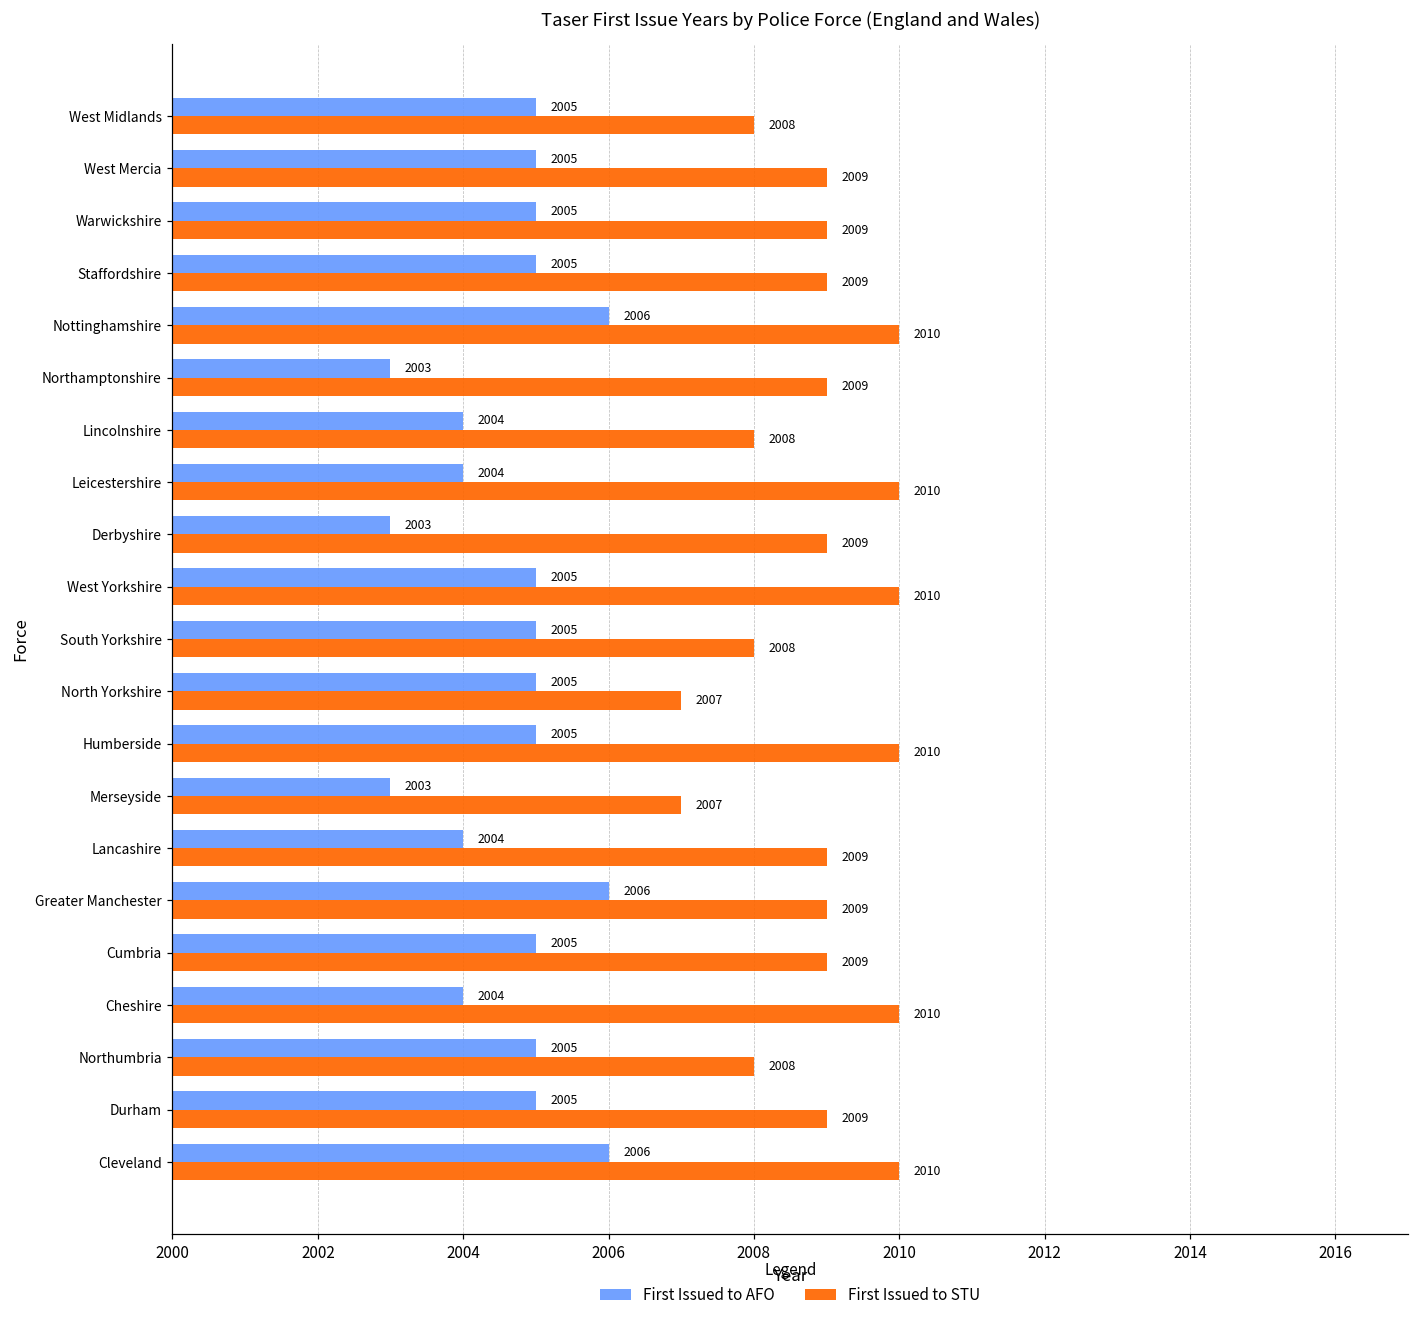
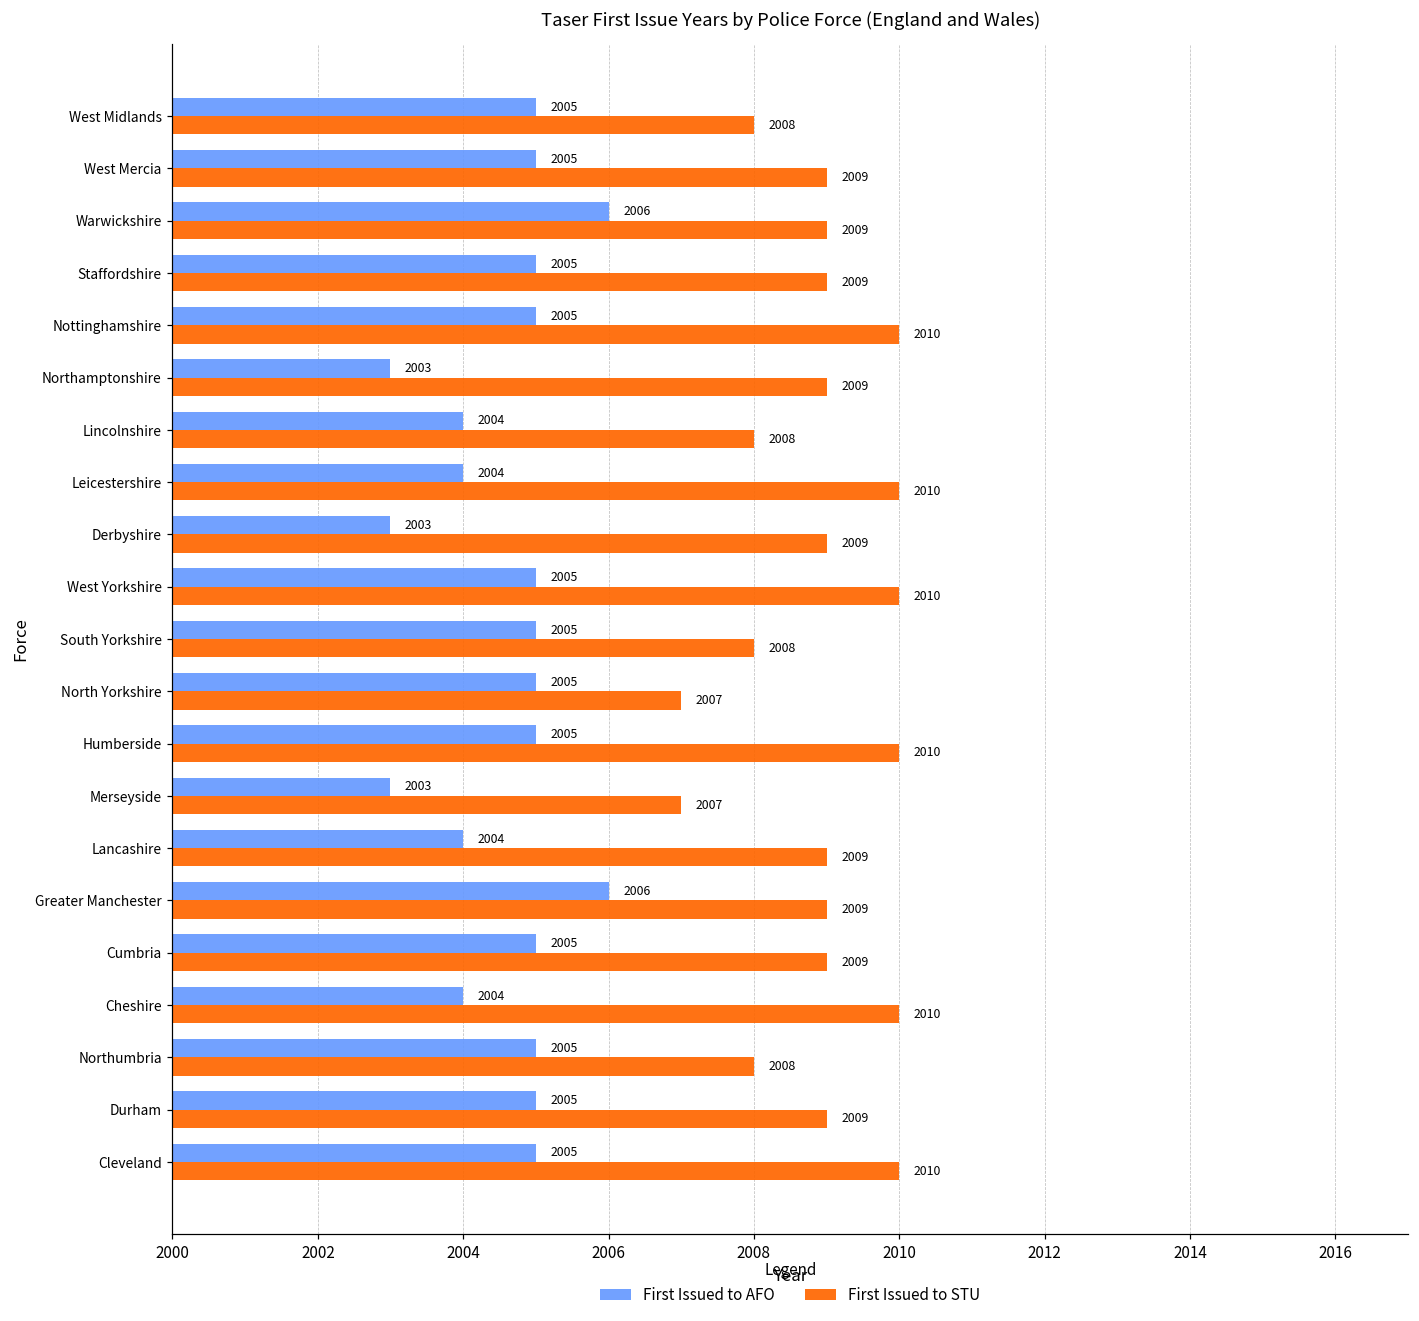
  {
    "First Issued to AFO": {
      "West Midlands": 2005,
      "West Mercia": 2005,
-     "Warwickshire": 2005,
+     "Warwickshire": 2006,
      "Staffordshire": 2005,
-     "Nottinghamshire": 2006,
+     "Nottinghamshire": 2005,
      "Northamptonshire": 2003,
      "Lincolnshire": 2004,
      "Leicestershire": 2004,
      "Derbyshire": 2003,
      "West Yorkshire": 2005,
      "South Yorkshire": 2005,
      "North Yorkshire": 2005,
      "Humberside": 2005,
      "Merseyside": 2003,
      "Lancashire": 2004,
      "Greater Manchester": 2006,
      "Cumbria": 2005,
      "Cheshire": 2004,
      "Northumbria": 2005,
      "Durham": 2005,
-     "Cleveland": 2006
+     "Cleveland": 2005
    },
    "First Issued to STU": {
      "West Midlands": 2008,
      "West Mercia": 2009,
      "Warwickshire": 2009,
      "Staffordshire": 2009,
      "Nottinghamshire": 2010,
      "Northamptonshire": 2009,
      "Lincolnshire": 2008,
      "Leicestershire": 2010,
      "Derbyshire": 2009,
      "West Yorkshire": 2010,
      "South Yorkshire": 2008,
      "North Yorkshire": 2007,
      "Humberside": 2010,
      "Merseyside": 2007,
      "Lancashire": 2009,
      "Greater Manchester": 2009,
      "Cumbria": 2009,
      "Cheshire": 2010,
      "Northumbria": 2008,
      "Durham": 2009,
      "Cleveland": 2010
    }
  }
